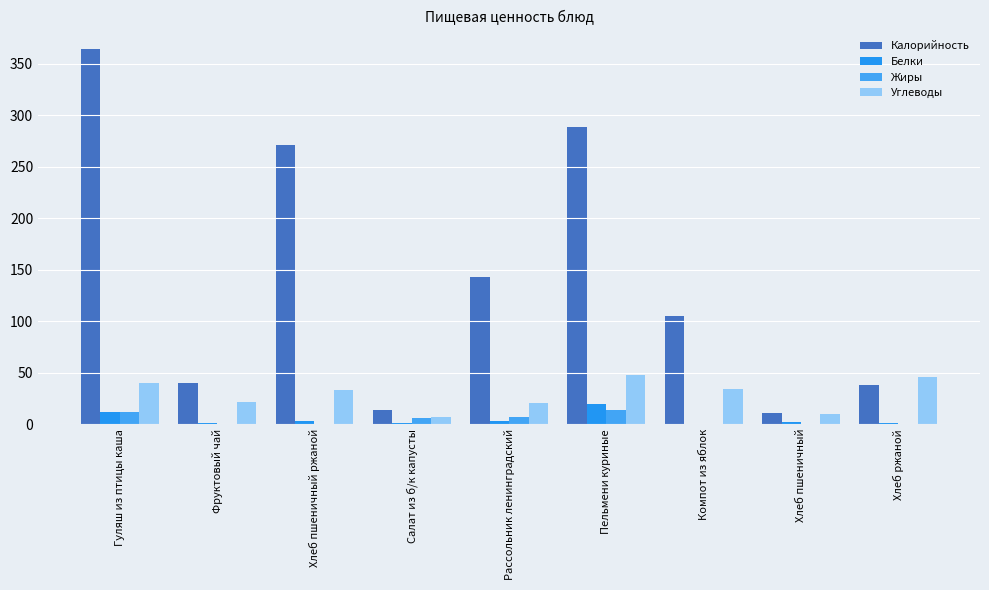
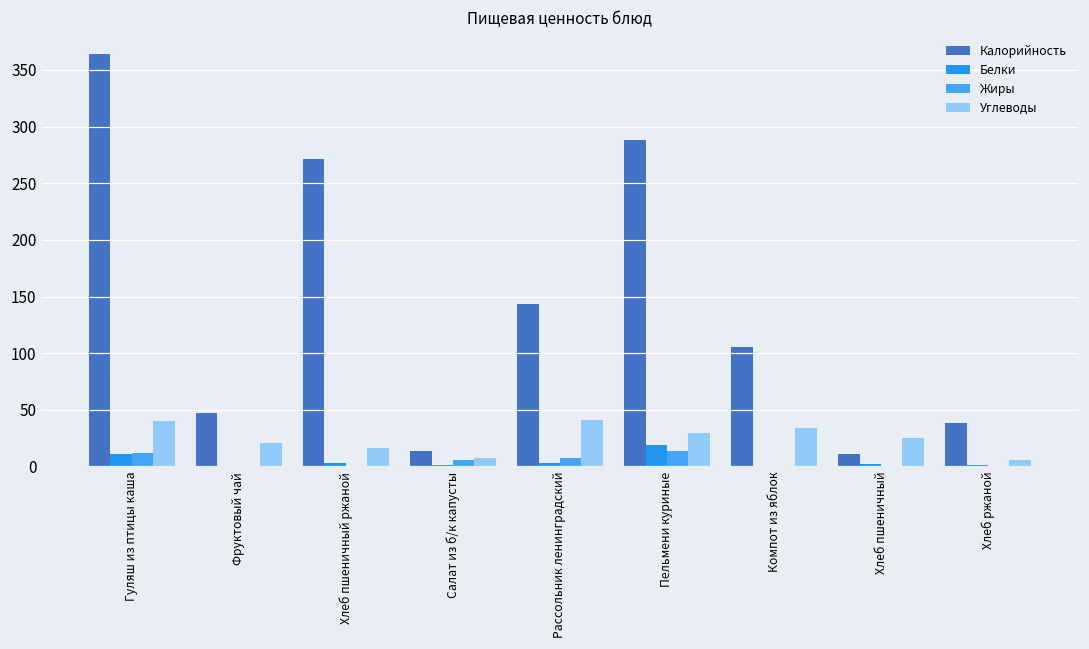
  {
    "Калорийность": {
      "Гуляш из птицы каша": 364,
-     "Фруктовый чай": 39,
+     "Фруктовый чай": 48,
      "Хлеб пшеничный ржаной": 271,
      "Салат из б/к капусты": 14,
      "Рассольник ленинградский": 143,
      "Пельмени куриные": 288,
      "Компот из яблок": 105,
      "Хлеб пшеничный": 11,
      "Хлеб ржаной": 38
    },
    "Углеводы": {
      "Гуляш из птицы каша": 40,
      "Фруктовый чай": 21,
-     "Хлеб пшеничный ржаной": 33,
+     "Хлеб пшеничный ржаной": 16,
      "Салат из б/к капусты": 7,
-     "Рассольник ленинградский": 20,
-     "Пельмени куриные": 47,
+     "Рассольник ленинградский": 41,
+     "Пельмени куриные": 29,
      "Компот из яблок": 34,
-     "Хлеб пшеничный": 10,
-     "Хлеб ржаной": 46
+     "Хлеб пшеничный": 25,
+     "Хлеб ржаной": 6
    }
  }
